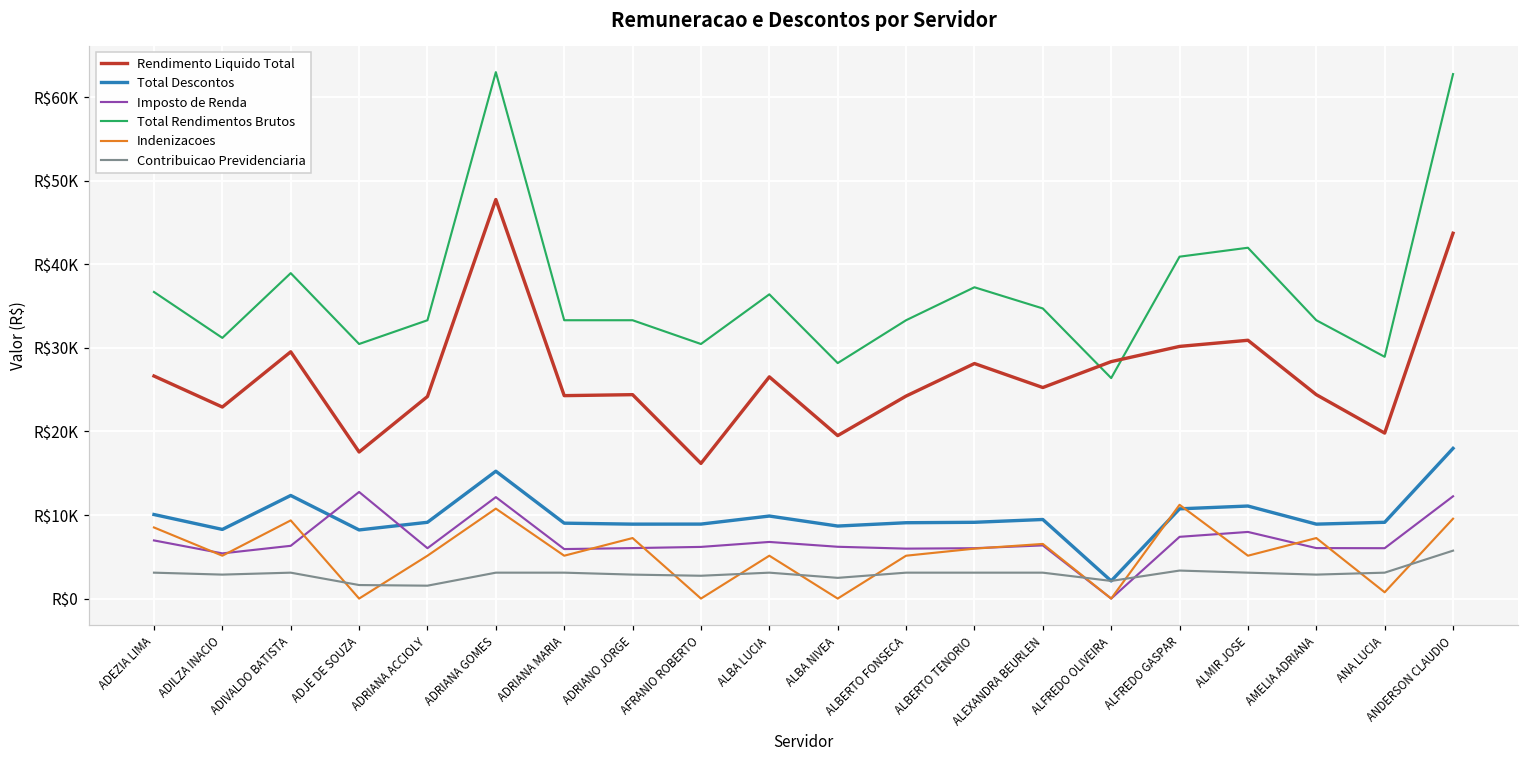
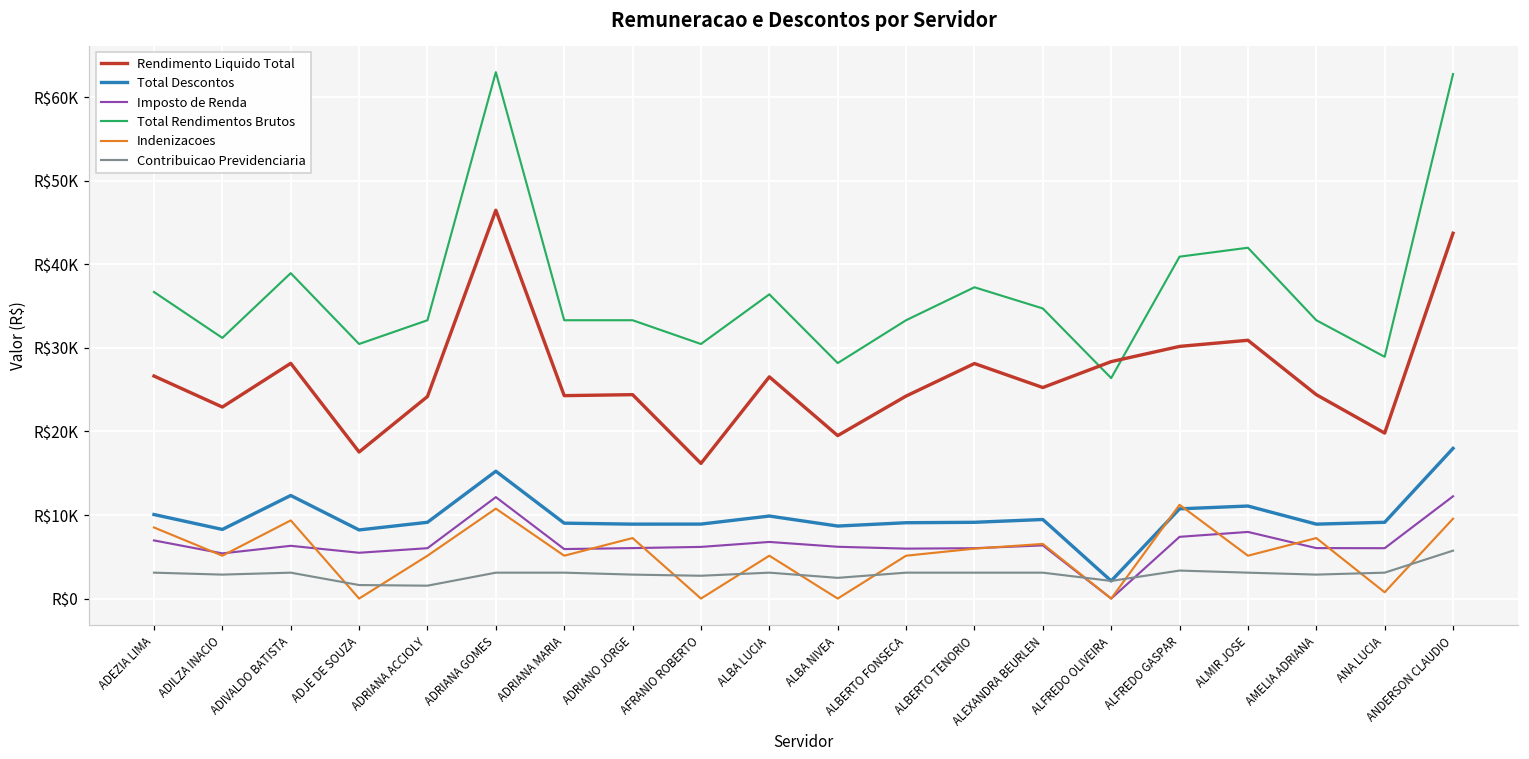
  {
    "Rendimento Liquido Total": {
      "ADEZIA LIMA": "R$27000",
      "ADILZA INACIO": "R$23000",
-     "ADIVALDO BATISTA": "R$30000",
+     "ADIVALDO BATISTA": "R$28000",
      "ADJE DE SOUZA": "R$18000",
      "ADRIANA ACCIOLY": "R$24000",
-     "ADRIANA GOMES": "R$48000",
+     "ADRIANA GOMES": "R$46000",
      "ADRIANA MARIA": "R$24000",
      "ADRIANO JORGE": "R$24000",
      "AFRANIO ROBERTO": "R$16000",
      "ALBA LUCIA": "R$27000",
      "ALBA NIVEA": "R$20000",
      "ALBERTO FONSECA": "R$24000",
      "ALBERTO TENORIO": "R$28000",
      "ALEXANDRA BEURLEN": "R$25000",
      "ALFREDO OLIVEIRA": "R$28000",
      "ALFREDO GASPAR": "R$30000",
      "ALMIR JOSE": "R$31000",
      "AMELIA ADRIANA": "R$24000",
      "ANA LUCIA": "R$20000",
      "ANDERSON CLAUDIO": "R$44000"
    },
    "Total Descontos": {
      "ADEZIA LIMA": "R$10000",
      "ADILZA INACIO": "R$8000",
      "ADIVALDO BATISTA": "R$12000",
      "ADJE DE SOUZA": "R$8000",
      "ADRIANA ACCIOLY": "R$9000",
      "ADRIANA GOMES": "R$15000",
      "ADRIANA MARIA": "R$9000",
      "ADRIANO JORGE": "R$9000",
      "AFRANIO ROBERTO": "R$9000",
      "ALBA LUCIA": "R$10000",
      "ALBA NIVEA": "R$9000",
      "ALBERTO FONSECA": "R$9000",
      "ALBERTO TENORIO": "R$9000",
      "ALEXANDRA BEURLEN": "R$9000",
      "ALFREDO GASPAR": "R$11000",
      "ALMIR JOSE": "R$11000",
      "AMELIA ADRIANA": "R$9000",
      "ANA LUCIA": "R$9000",
      "ANDERSON CLAUDIO": "R$18000"
    },
    "Imposto de Renda": {
      "ADEZIA LIMA": "R$7000",
      "ADIVALDO BATISTA": "R$6000",
-     "ADJE DE SOUZA": "R$13000",
+     "ADJE DE SOUZA": "R$5000",
      "ADRIANA ACCIOLY": "R$6000",
      "ADRIANA GOMES": "R$12000",
      "ADRIANA MARIA": "R$6000",
      "ADRIANO JORGE": "R$6000",
      "AFRANIO ROBERTO": "R$6000",
      "ALBA LUCIA": "R$7000",
      "ALBA NIVEA": "R$6000",
      "ALBERTO FONSECA": "R$6000",
      "ALFREDO GASPAR": "R$7000",
      "ALMIR JOSE": "R$8000",
      "AMELIA ADRIANA": "R$6000",
      "ANA LUCIA": "R$6000",
      "ANDERSON CLAUDIO": "R$12000"
    },
    "Total Rendimentos Brutos": {
      "ADEZIA LIMA": "R$37000",
      "ADILZA INACIO": "R$31000",
      "ADIVALDO BATISTA": "R$39000",
      "ADJE DE SOUZA": "R$30000",
      "ADRIANA ACCIOLY": "R$33000",
      "ADRIANA GOMES": "R$63000",
      "ADRIANA MARIA": "R$33000",
      "ADRIANO JORGE": "R$33000",
      "AFRANIO ROBERTO": "R$30000",
      "ALBA LUCIA": "R$36000",
      "ALBA NIVEA": "R$28000",
      "ALBERTO FONSECA": "R$33000",
      "ALBERTO TENORIO": "R$37000",
      "ALEXANDRA BEURLEN": "R$35000",
      "ALFREDO OLIVEIRA": "R$26000",
      "ALFREDO GASPAR": "R$41000",
      "ALMIR JOSE": "R$42000",
      "AMELIA ADRIANA": "R$33000",
      "ANA LUCIA": "R$29000",
      "ANDERSON CLAUDIO": "R$63000"
    },
    "Indenizacoes": {
      "ADEZIA LIMA": "R$9000",
      "ADIVALDO BATISTA": "R$9000",
      "ADJE DE SOUZA": "R$0",
      "ADRIANA ACCIOLY": "R$5000",
      "ADRIANA GOMES": "R$11000",
      "ADRIANA MARIA": "R$5000",
      "ADRIANO JORGE": "R$7000",
      "AFRANIO ROBERTO": "R$0",
      "ALBA LUCIA": "R$5000",
      "ALBA NIVEA": "R$0",
      "ALBERTO FONSECA": "R$5000",
      "ALFREDO GASPAR": "R$11000",
      "ALMIR JOSE": "R$5000",
      "AMELIA ADRIANA": "R$7000",
      "ANA LUCIA": "R$1000",
      "ANDERSON CLAUDIO": "R$10000"
    },
    "Contribuicao Previdenciaria": {
      "ADEZIA LIMA": "R$3000",
      "ADILZA INACIO": "R$3000",
      "ADIVALDO BATISTA": "R$3000",
      "ADJE DE SOUZA": "R$2000",
      "ADRIANA ACCIOLY": "R$2000",
      "ADRIANA GOMES": "R$3000",
      "ADRIANA MARIA": "R$3000",
      "ADRIANO JORGE": "R$3000",
      "AFRANIO ROBERTO": "R$3000",
      "ALBA LUCIA": "R$3000",
      "ALBA NIVEA": "R$2000",
      "ALBERTO FONSECA": "R$3000",
      "ALBERTO TENORIO": "R$3000",
      "ALEXANDRA BEURLEN": "R$3000",
      "ALFREDO GASPAR": "R$3000",
      "ALMIR JOSE": "R$3000",
      "AMELIA ADRIANA": "R$3000",
      "ANA LUCIA": "R$3000",
      "ANDERSON CLAUDIO": "R$6000"
    }
  }
